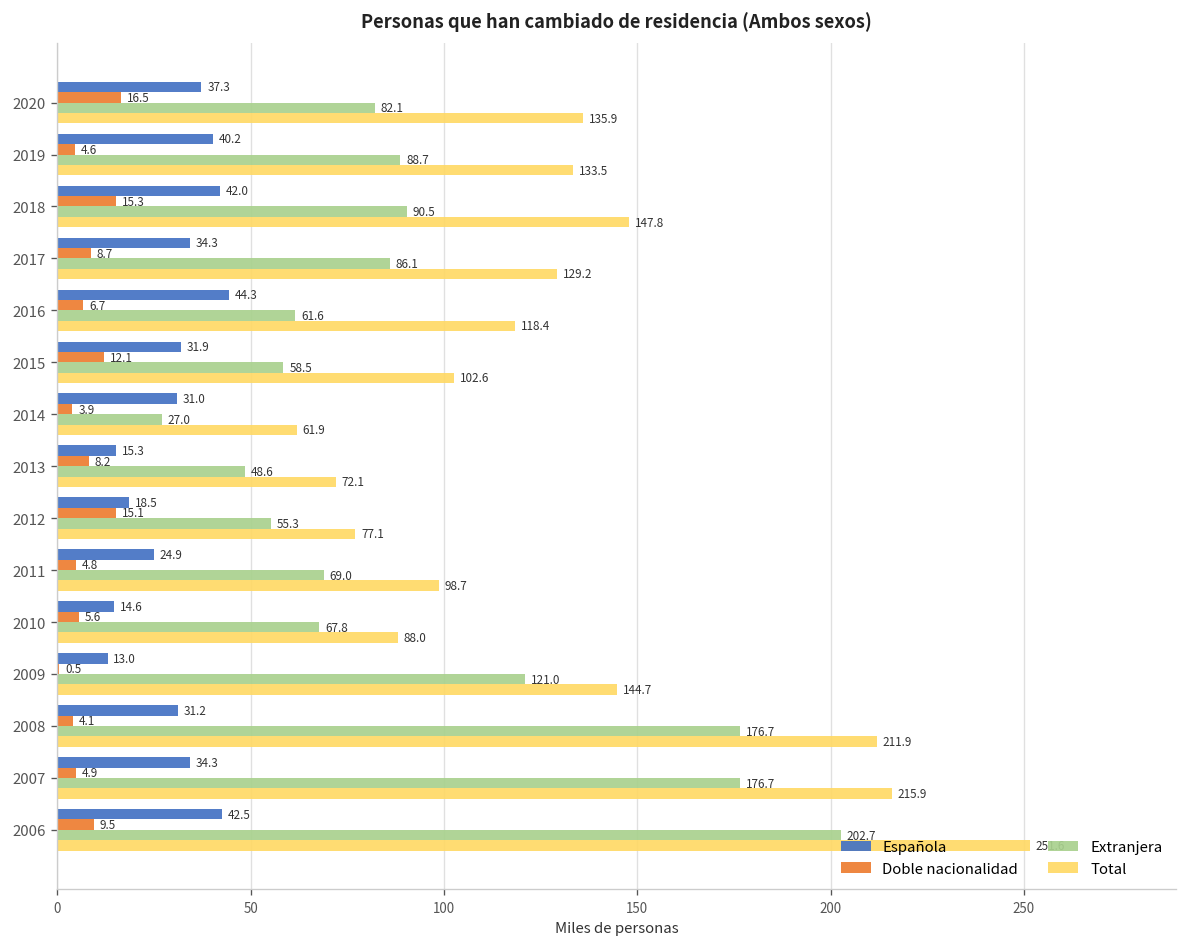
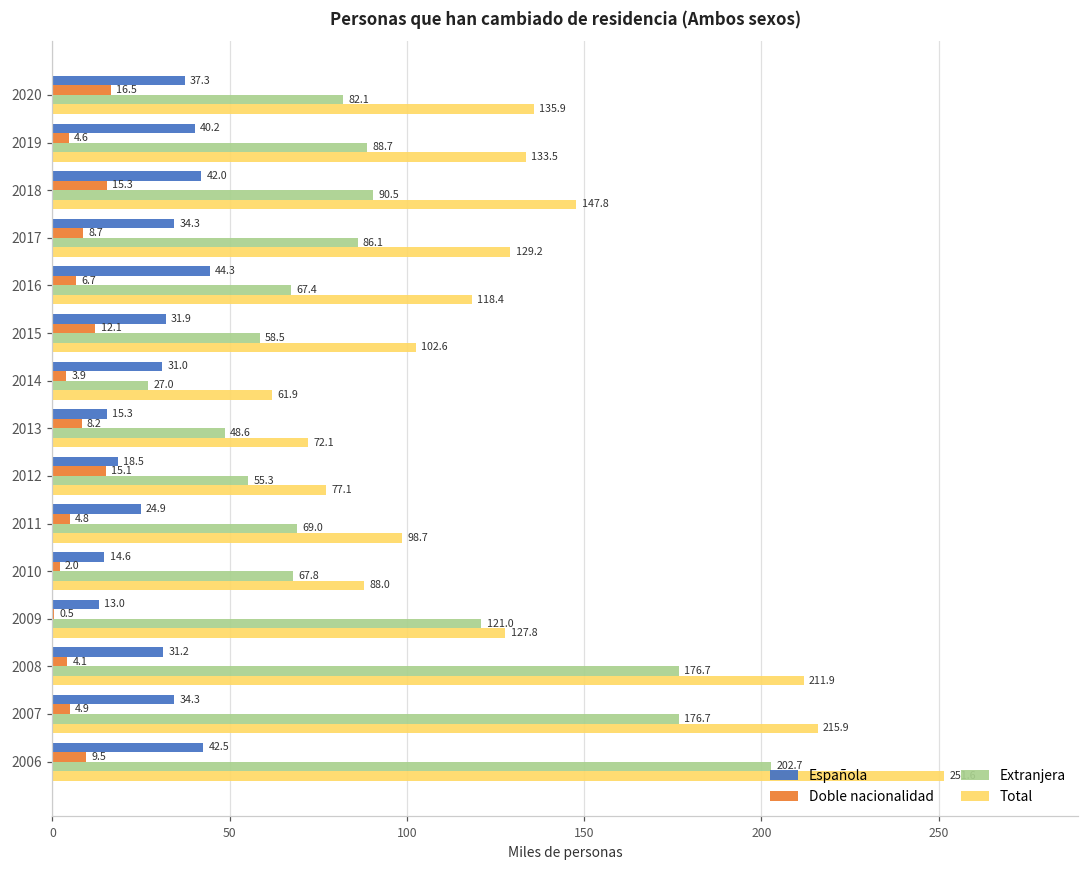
  {
    "Española": {
      "2020": 37.3,
      "2019": 40.2,
      "2018": 42.0,
      "2017": 34.3,
      "2016": 44.3,
      "2015": 31.9,
      "2014": 31.0,
      "2013": 15.3,
      "2012": 18.5,
      "2011": 24.9,
      "2010": 14.6,
      "2009": 13.0,
      "2008": 31.2,
      "2007": 34.3,
      "2006": 42.5
    },
    "Doble nacionalidad": {
      "2020": 16.5,
      "2019": 4.6,
      "2018": 15.3,
      "2017": 8.7,
      "2016": 6.7,
      "2015": 12.1,
      "2014": 3.9,
      "2013": 8.2,
      "2012": 15.1,
      "2011": 4.8,
-     "2010": 5.6,
+     "2010": 2.0,
      "2009": 0.5,
      "2008": 4.1,
      "2007": 4.9,
      "2006": 9.5
    },
    "Extranjera": {
      "2020": 82.1,
      "2019": 88.7,
      "2018": 90.5,
      "2017": 86.1,
-     "2016": 61.6,
+     "2016": 67.4,
      "2015": 58.5,
      "2014": 27.0,
      "2013": 48.6,
      "2012": 55.3,
      "2011": 69.0,
      "2010": 67.8,
      "2009": 121.0,
      "2008": 176.7,
      "2007": 176.7,
      "2006": 202.7
    },
    "Total": {
      "2020": 135.9,
      "2019": 133.5,
      "2018": 147.8,
      "2017": 129.2,
      "2016": 118.4,
      "2015": 102.6,
      "2014": 61.9,
      "2013": 72.1,
      "2012": 77.1,
      "2011": 98.7,
      "2010": 88.0,
-     "2009": 144.7,
+     "2009": 127.8,
      "2008": 211.9,
      "2007": 215.9,
      "2006": 251.6
    }
  }
